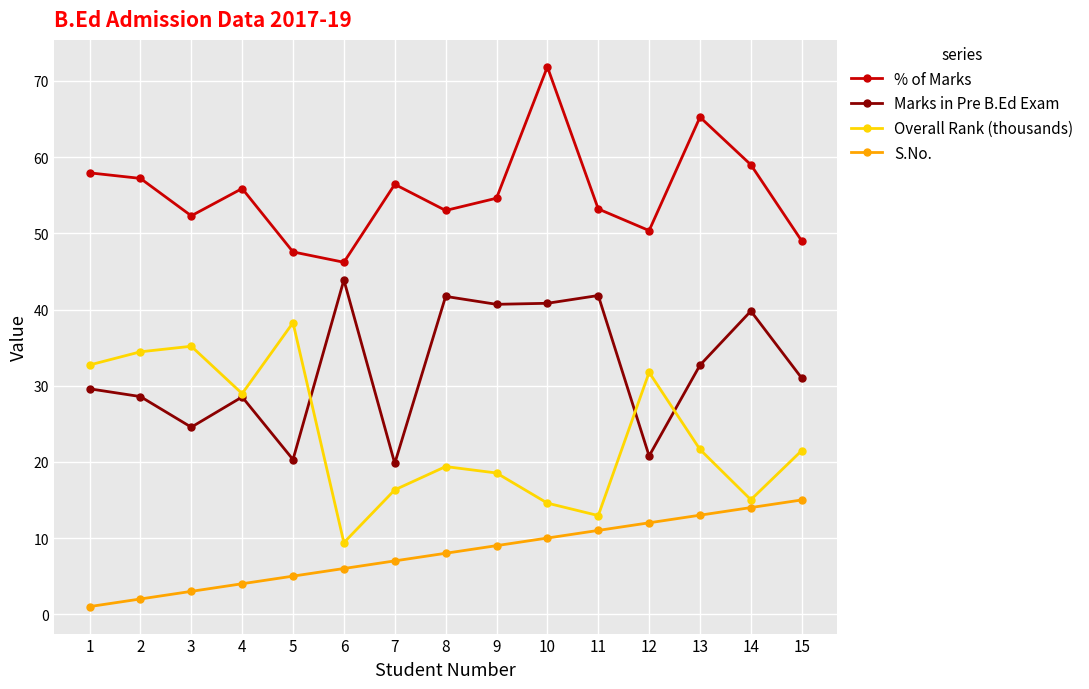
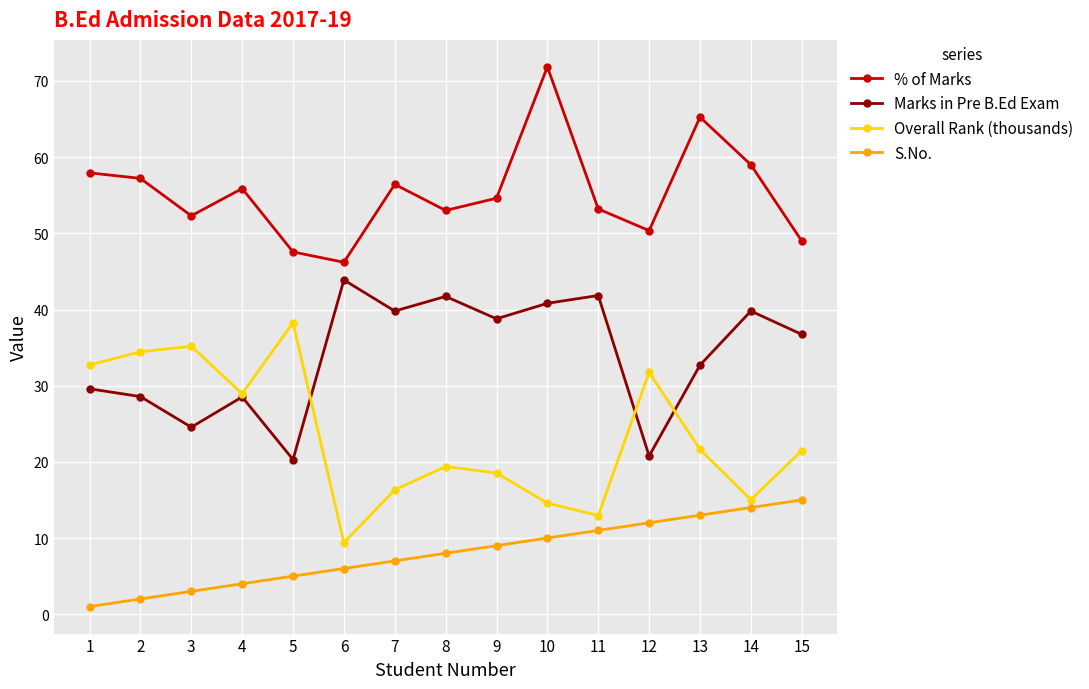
  {
    "% of Marks": {
      "1": 58,
      "2": 57,
      "3": 52,
      "4": 56,
      "5": 48,
      "6": 46,
      "7": 56,
      "8": 53,
      "9": 55,
      "10": 72,
      "11": 53,
      "12": 50,
      "13": 65,
      "14": 59,
      "15": 49
    },
    "Marks in Pre B.Ed Exam": {
      "1": 30,
      "2": 29,
      "3": 25,
      "4": 29,
      "5": 20,
      "6": 44,
-     "7": 20,
+     "7": 40,
      "8": 42,
-     "9": 41,
+     "9": 39,
      "10": 41,
      "11": 42,
      "12": 21,
      "13": 33,
      "14": 40,
-     "15": 31
+     "15": 37
    }
  }
